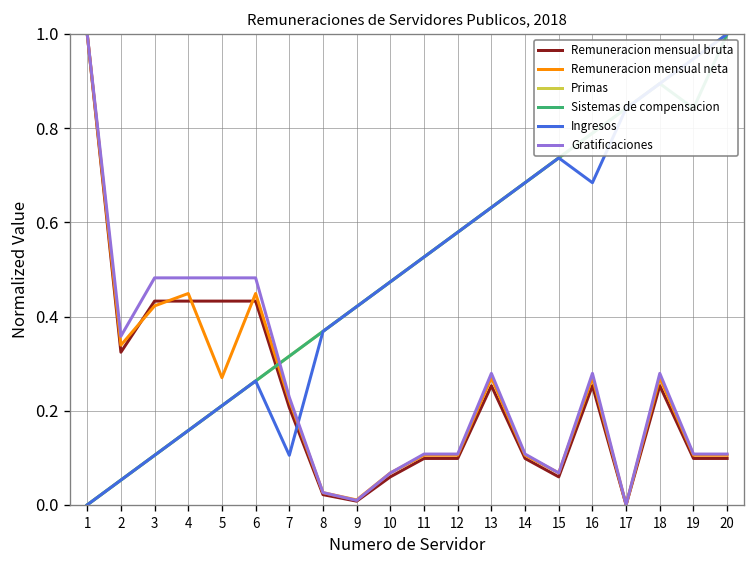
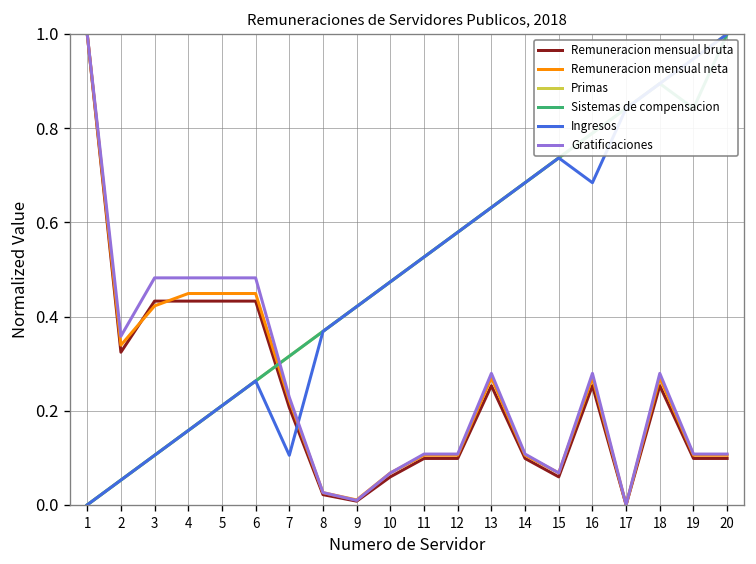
  {
    "Remuneracion mensual bruta": {
      "2": 0.32,
      "3": 0.43,
      "4": 0.43,
      "5": 0.43,
      "6": 0.43,
      "7": 0.21,
      "10": 0.06,
      "11": 0.10,
      "12": 0.10,
      "13": 0.25,
      "14": 0.10,
      "15": 0.06,
      "16": 0.25,
      "18": 0.25,
      "19": 0.10,
      "20": 0.10
    },
    "Remuneracion mensual neta": {
      "2": 0.34,
      "3": 0.42,
      "4": 0.45,
-     "5": 0.27,
+     "5": 0.45,
      "6": 0.45,
      "7": 0.22,
      "13": 0.27,
      "16": 0.27,
      "18": 0.27
    },
    "Ingresos": {
      "7": 0.11,
      "16": 0.68
    },
    "Gratificaciones": {
      "2": 0.36,
      "3": 0.48,
      "4": 0.48,
      "5": 0.48,
      "6": 0.48,
      "7": 0.23,
      "13": 0.28,
      "16": 0.28,
      "18": 0.28
    }
  }
